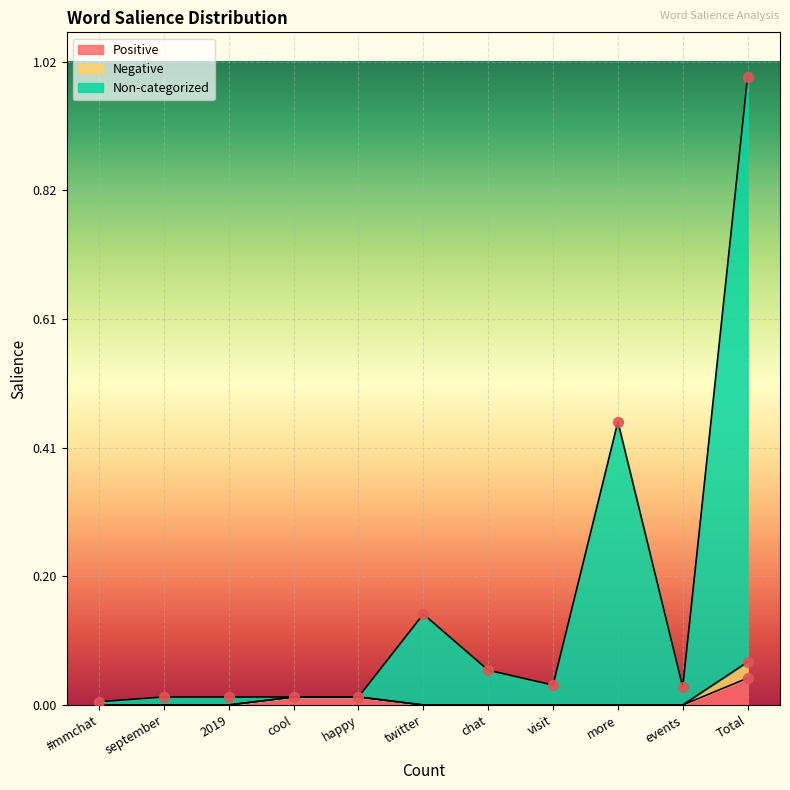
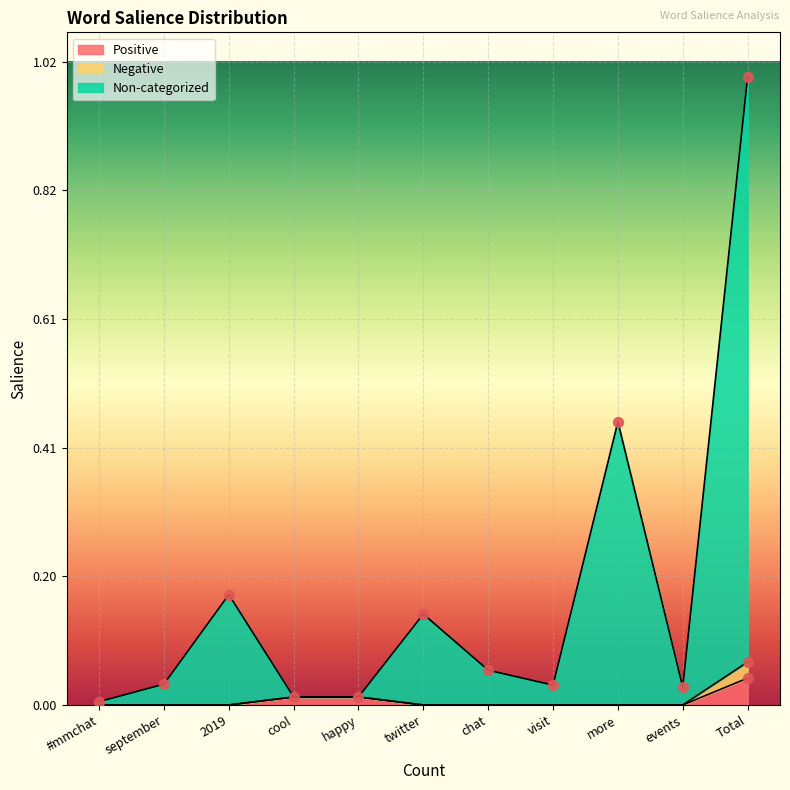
  {
    "Non-categorized": {
-     "september": 0.01,
-     "2019": 0.01
+     "september": 0.03,
+     "2019": 0.18
    }
  }
